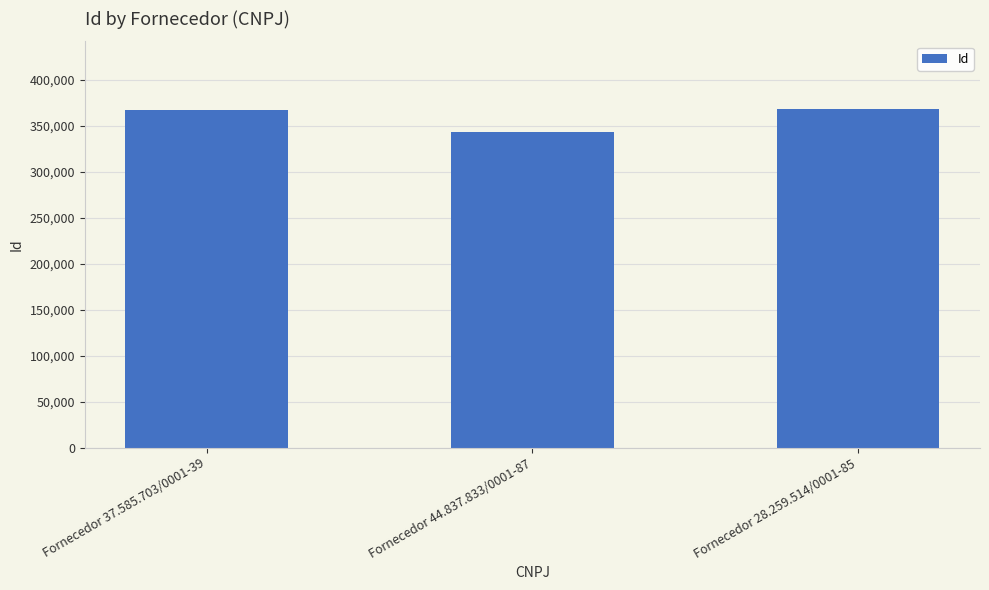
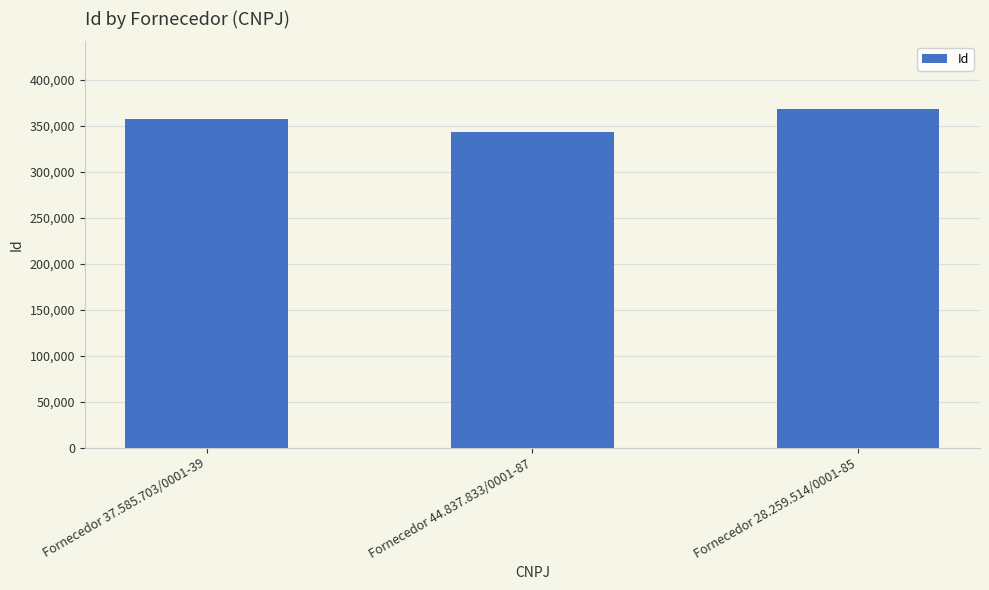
  {
-   "Fornecedor 37.585.703/0001-39": "370,000",
+   "Fornecedor 37.585.703/0001-39": "360,000",
    "Fornecedor 44.837.833/0001-87": "340,000",
    "Fornecedor 28.259.514/0001-85": "370,000"
  }
